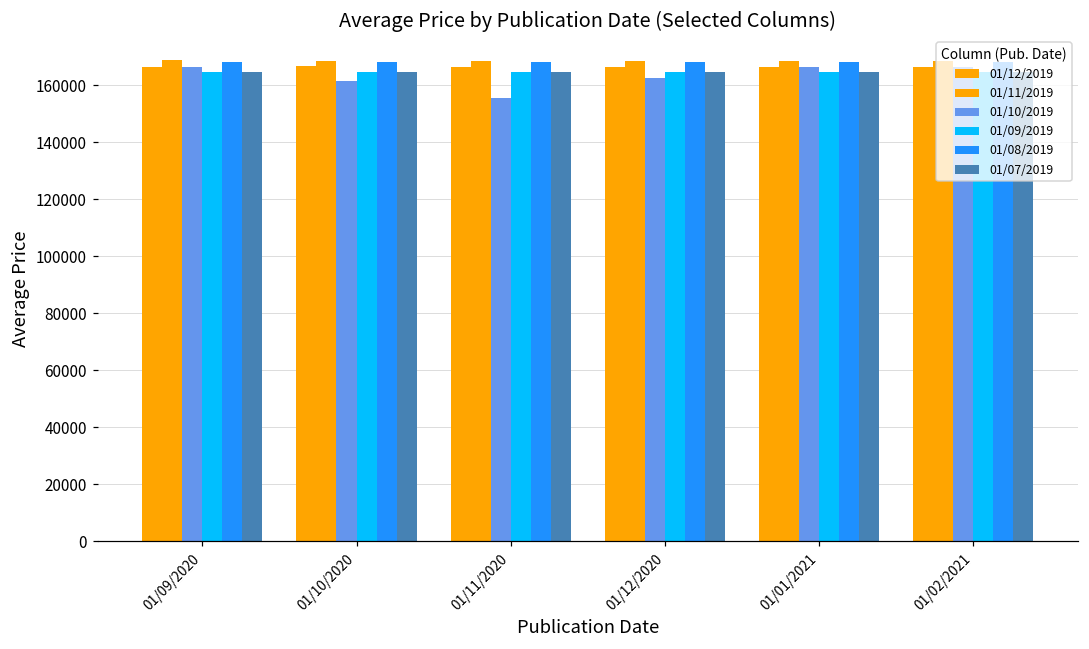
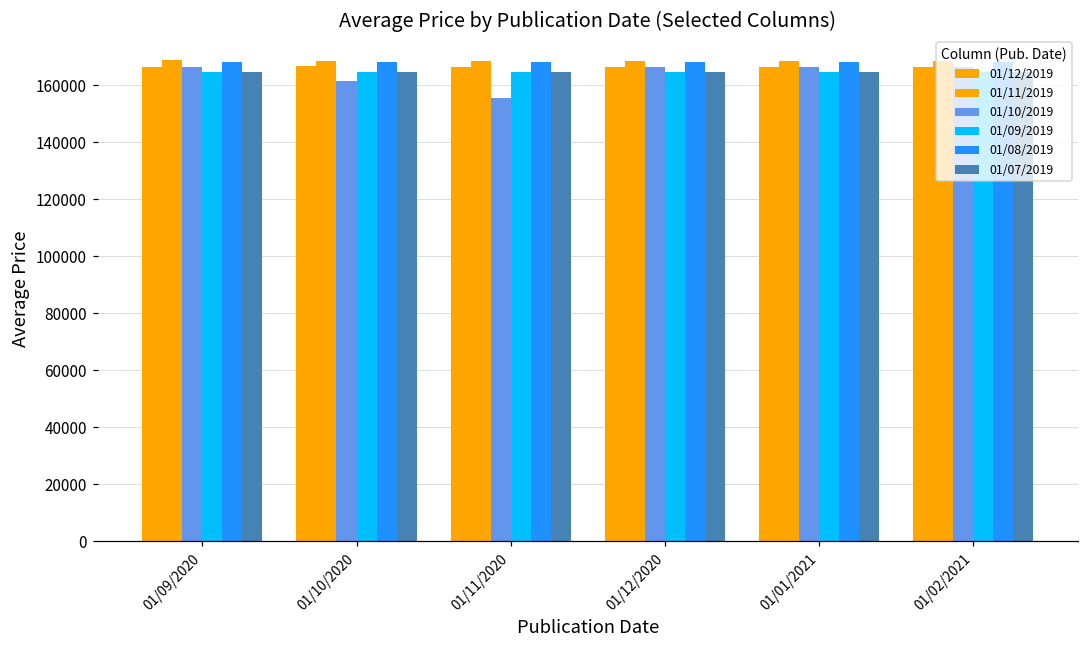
  {
    "01/10/2019": {
      "01/09/2020": 166000,
      "01/10/2020": 162000,
      "01/11/2020": 156000,
-     "01/12/2020": 163000,
+     "01/12/2020": 166000,
      "01/01/2021": 166000
    },
    "01/07/2019": {
      "01/09/2020": 164000,
      "01/10/2020": 164000,
      "01/11/2020": 164000,
      "01/12/2020": 164000,
      "01/01/2021": 164000
    }
  }
